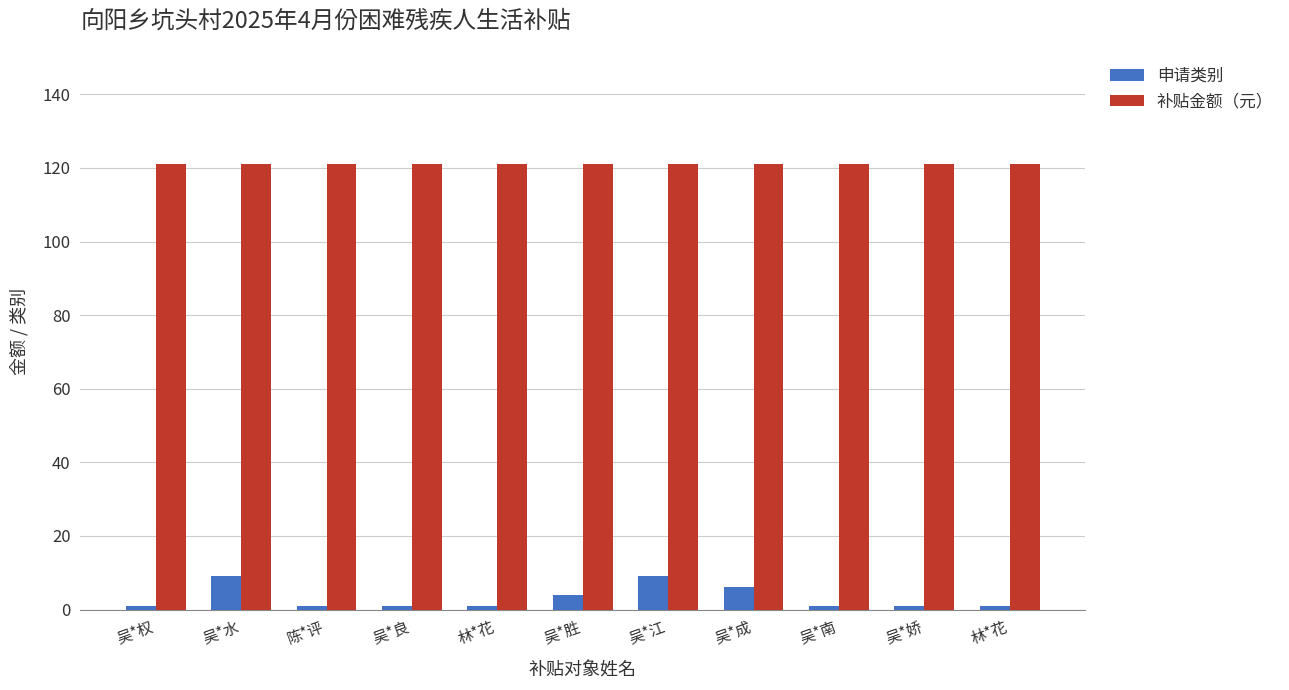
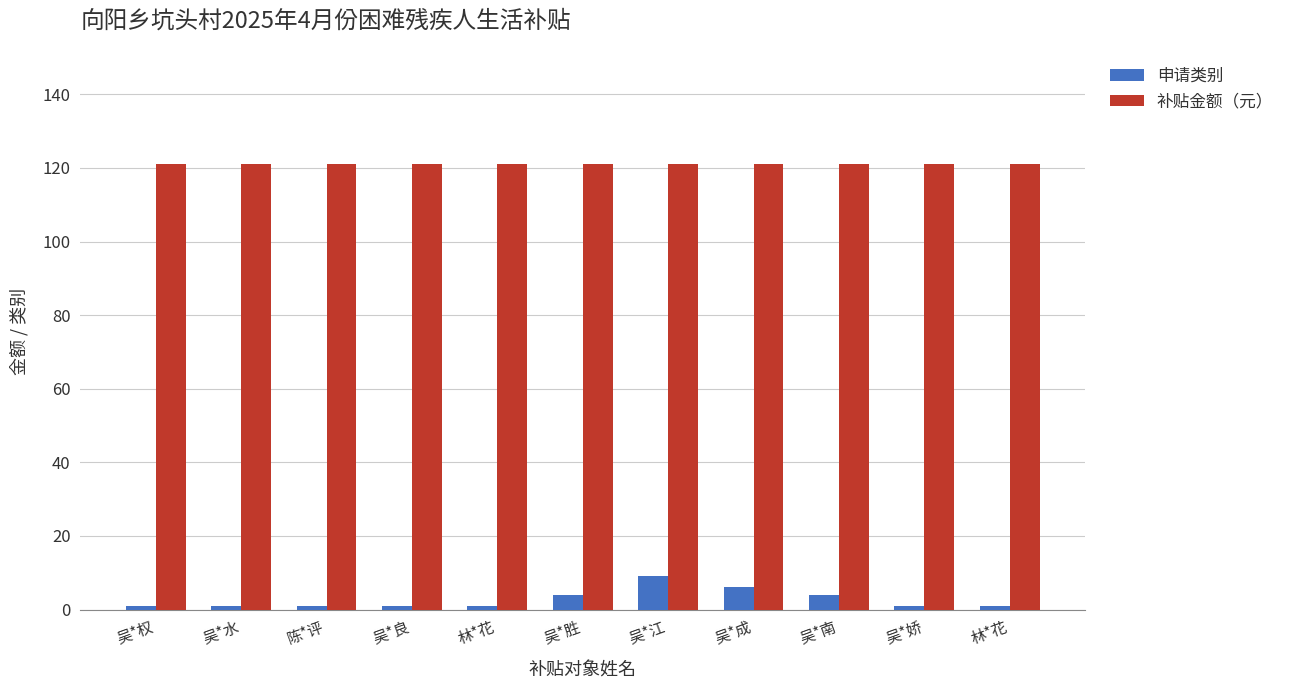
  {
    "申请类别": {
      "吴*权": 1,
-     "吴*水": 9,
+     "吴*水": 1,
      "陈*评": 1,
      "吴*良": 1,
      "吴*胜": 4,
      "吴*江": 9,
      "吴*成": 6,
-     "吴*南": 1,
+     "吴*南": 4,
      "吴*娇": 1
    },
    "补贴金额（元）": {
      "吴*权": 121,
      "吴*水": 121,
      "陈*评": 121,
      "吴*良": 121,
      "吴*胜": 121,
      "吴*江": 121,
      "吴*成": 121,
      "吴*南": 121,
      "吴*娇": 121
    }
  }
